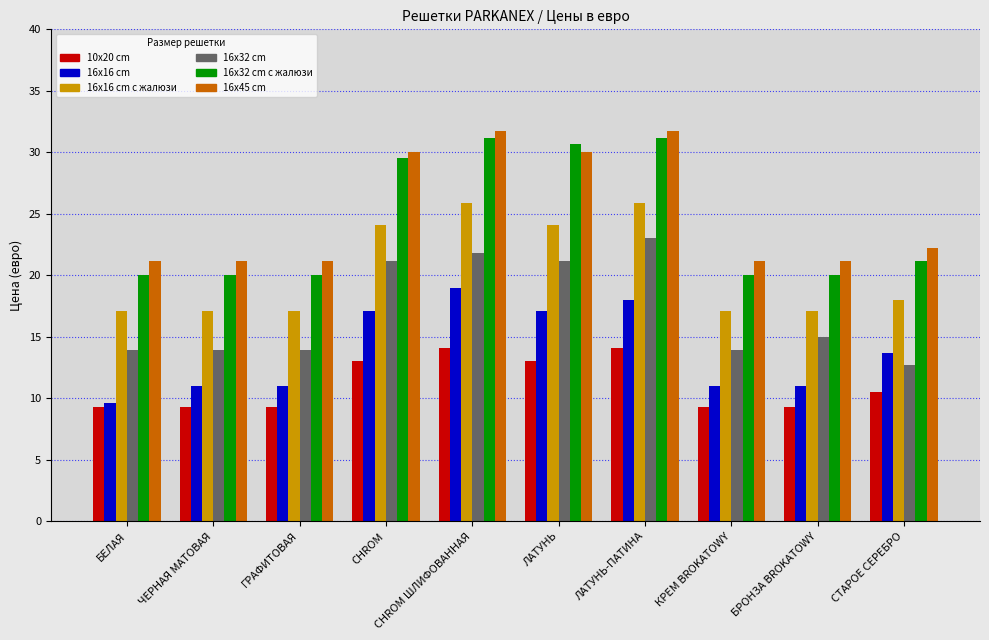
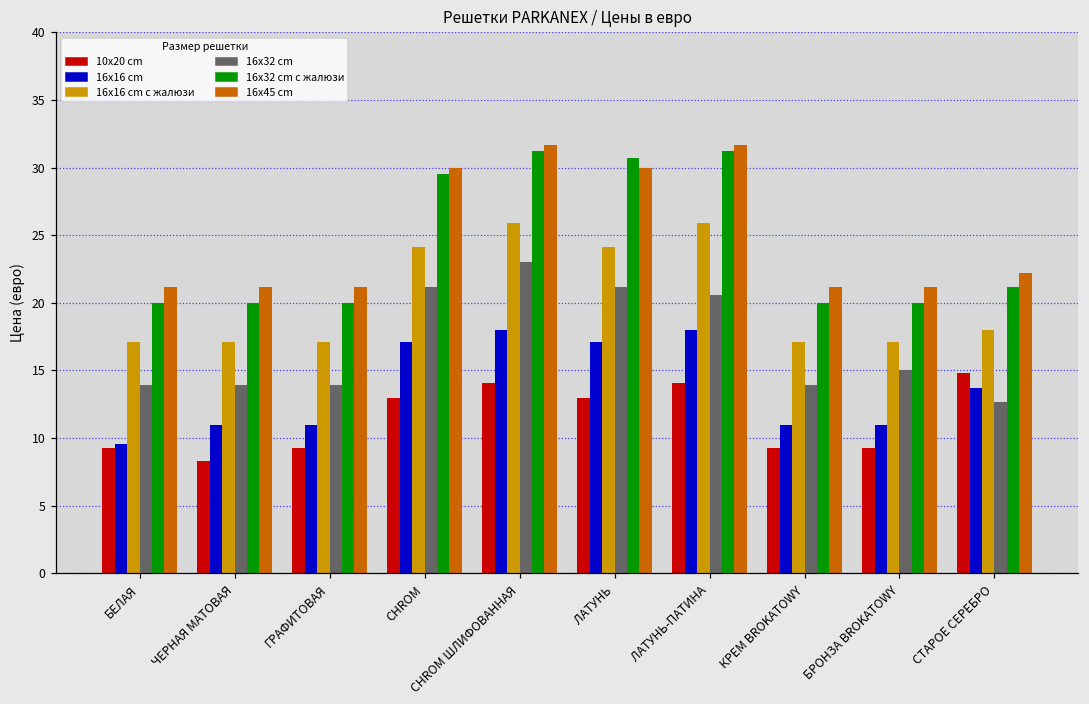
  {
    "10x20 cm": {
      "БЕЛАЯ": 9.3,
-     "ЧЕРНАЯ МАТОВАЯ": 9.3,
+     "ЧЕРНАЯ МАТОВАЯ": 8.3,
      "ГРАФИТОВАЯ": 9.3,
      "CHROM": 13.0,
      "CHROM ШЛИФОВАННАЯ": 14.1,
      "ЛАТУНЬ": 13.0,
      "ЛАТУНЬ-ПАТИНА": 14.1,
      "КРЕМ BROKATOWY": 9.3,
      "БРОНЗА BROKATOWY": 9.3,
-     "СТАРОЕ СЕРЕБРО": 10.5
+     "СТАРОЕ СЕРЕБРО": 14.8
    },
    "16x16 cm": {
      "БЕЛАЯ": 9.6,
      "ЧЕРНАЯ МАТОВАЯ": 11,
      "ГРАФИТОВАЯ": 11,
      "CHROM": 17,
-     "CHROM ШЛИФОВАННАЯ": 19,
+     "CHROM ШЛИФОВАННАЯ": 18,
      "ЛАТУНЬ": 17,
      "ЛАТУНЬ-ПАТИНА": 18,
      "КРЕМ BROKATOWY": 11,
      "БРОНЗА BROKATOWY": 11,
      "СТАРОЕ СЕРЕБРО": 13.7
    },
    "16x32 cm": {
      "БЕЛАЯ": 13.9,
      "ЧЕРНАЯ МАТОВАЯ": 13.9,
      "ГРАФИТОВАЯ": 13.9,
      "CHROM": 21.2,
-     "CHROM ШЛИФОВАННАЯ": 21.8,
+     "CHROM ШЛИФОВАННАЯ": 23.0,
      "ЛАТУНЬ": 21.2,
-     "ЛАТУНЬ-ПАТИНА": 23.0,
+     "ЛАТУНЬ-ПАТИНА": 20.6,
      "КРЕМ BROKATOWY": 13.9,
      "БРОНЗА BROKATOWY": 15.0,
      "СТАРОЕ СЕРЕБРО": 12.7
    },
    "16x32 cm c жалюзи": {
      "БЕЛАЯ": 20.0,
      "ЧЕРНАЯ МАТОВАЯ": 20.0,
      "ГРАФИТОВАЯ": 20.0,
      "CHROM": 29.5,
      "CHROM ШЛИФОВАННАЯ": 31.2,
      "ЛАТУНЬ": 30.7,
      "ЛАТУНЬ-ПАТИНА": 31.2,
      "КРЕМ BROKATOWY": 20.0,
      "БРОНЗА BROKATOWY": 20.0,
      "СТАРОЕ СЕРЕБРО": 21.2
    }
  }
